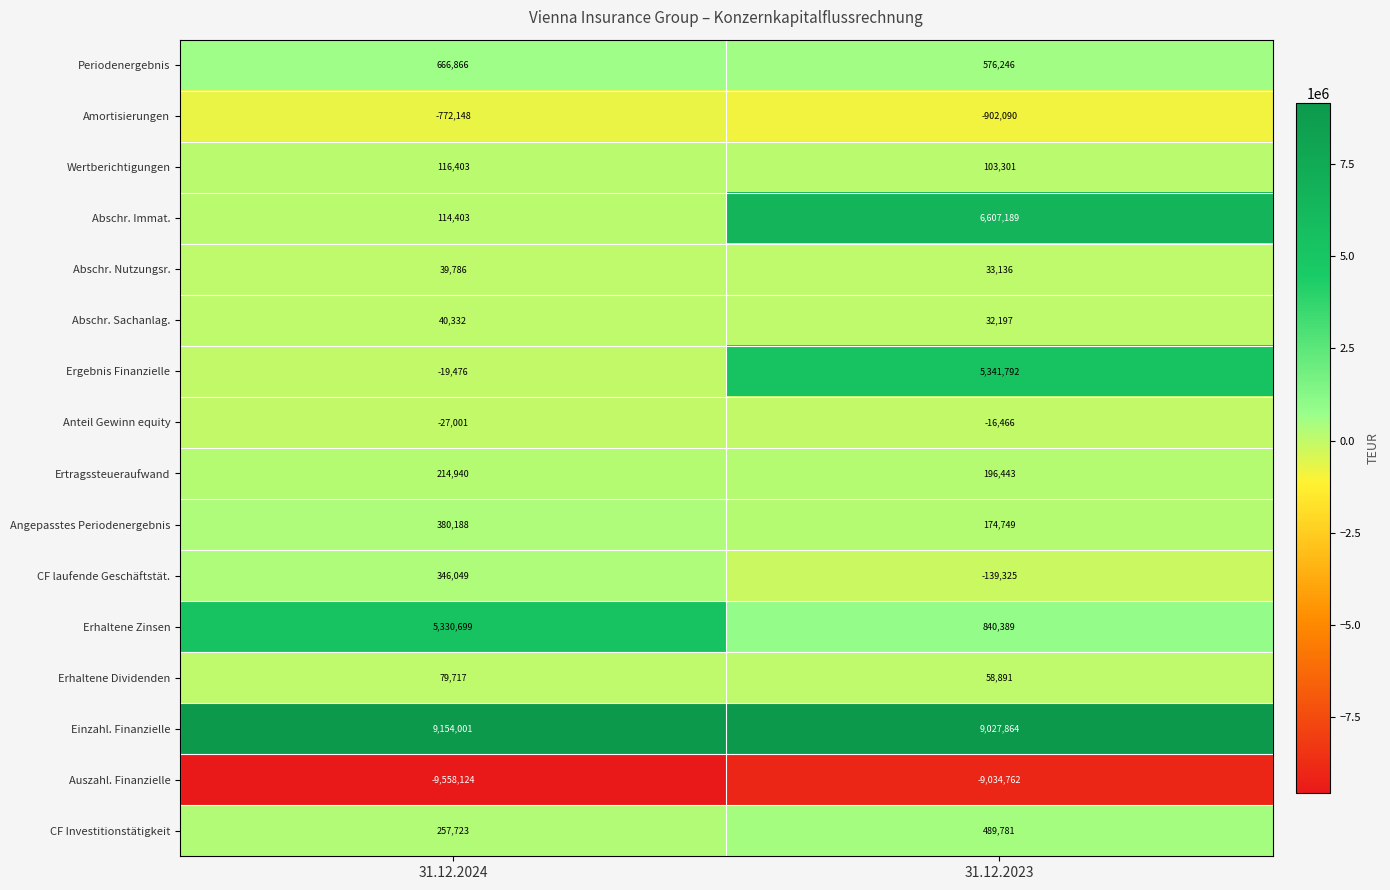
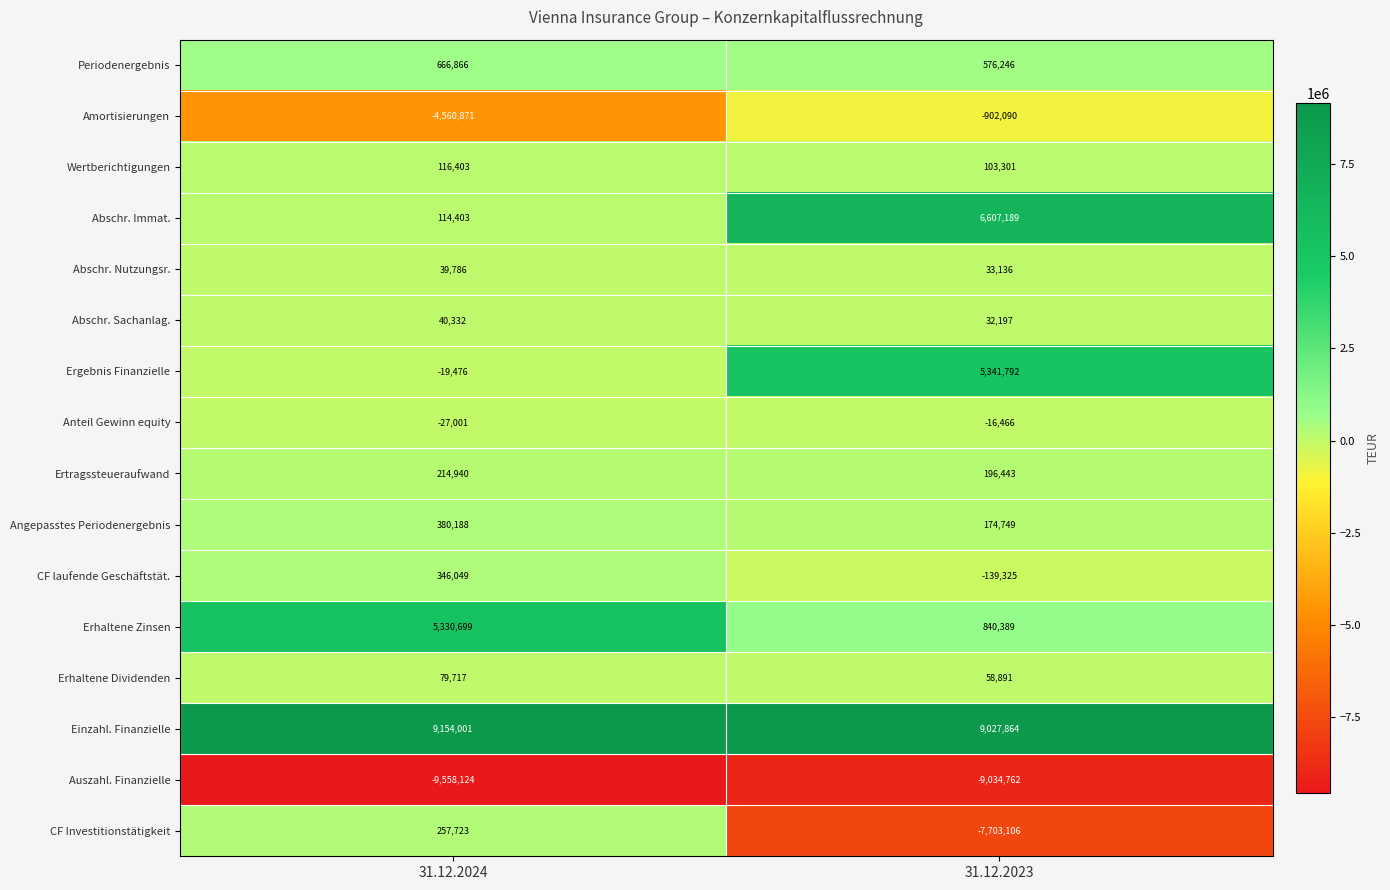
  {
    "Periodenergebnis": {
      "31.12.2024": "666,866",
      "31.12.2023": "576,246"
    },
    "Amortisierungen": {
-     "31.12.2024": "-772,148",
+     "31.12.2024": "-4,560,871",
      "31.12.2023": "-902,090"
    },
    "Wertberichtigungen": {
      "31.12.2024": "116,403",
      "31.12.2023": "103,301"
    },
    "Abschr. Immat.": {
      "31.12.2024": "114,403",
      "31.12.2023": "6,607,189"
    },
    "Abschr. Nutzungsr.": {
      "31.12.2024": "39,786",
      "31.12.2023": "33,136"
    },
    "Abschr. Sachanlag.": {
      "31.12.2024": "40,332",
      "31.12.2023": "32,197"
    },
    "Ergebnis Finanzielle": {
      "31.12.2024": "-19,476",
      "31.12.2023": "5,341,792"
    },
    "Anteil Gewinn equity": {
      "31.12.2024": "-27,001",
      "31.12.2023": "-16,466"
    },
    "Ertragssteueraufwand": {
      "31.12.2024": "214,940",
      "31.12.2023": "196,443"
    },
    "Angepasstes Periodenergebnis": {
      "31.12.2024": "380,188",
      "31.12.2023": "174,749"
    },
    "CF laufende Geschäftstät.": {
      "31.12.2024": "346,049",
      "31.12.2023": "-139,325"
    },
    "Erhaltene Zinsen": {
      "31.12.2024": "5,330,699",
      "31.12.2023": "840,389"
    },
    "Erhaltene Dividenden": {
      "31.12.2024": "79,717",
      "31.12.2023": "58,891"
    },
    "Einzahl. Finanzielle": {
      "31.12.2024": "9,154,001",
      "31.12.2023": "9,027,864"
    },
    "Auszahl. Finanzielle": {
      "31.12.2024": "-9,558,124",
      "31.12.2023": "-9,034,762"
    },
    "CF Investitionstätigkeit": {
      "31.12.2024": "257,723",
-     "31.12.2023": "489,781"
+     "31.12.2023": "-7,703,106"
    }
  }
